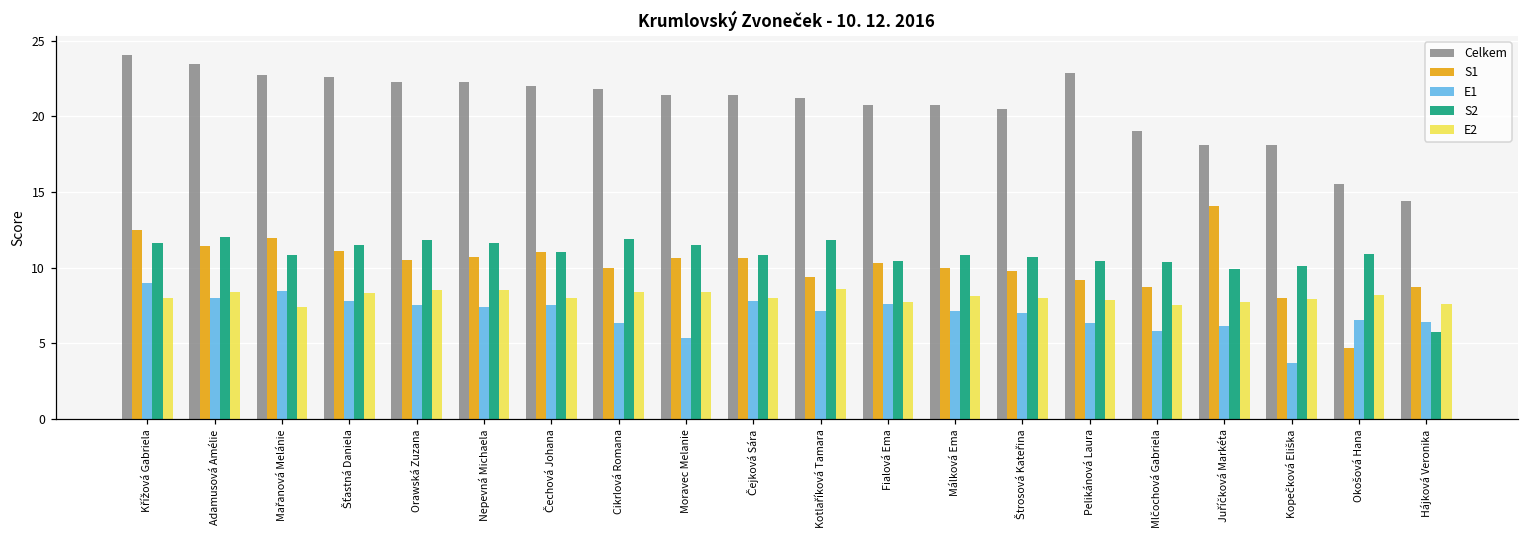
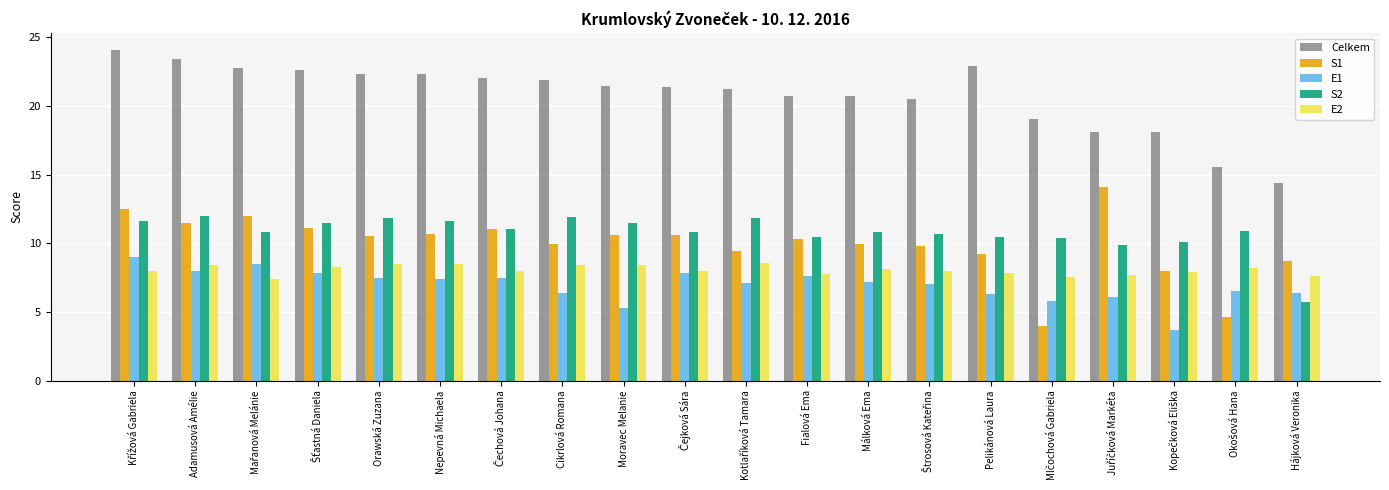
  {
    "Celkem": {
      "Křížová Gabriela": 24.1,
      "Adamusová Amélie": 23.5,
      "Mařanová Melánie": 22.8,
      "Šťastná Daniela": 22.6,
      "Orawská Zuzana": 22.3,
      "Nepevná Michaela": 22.3,
      "Čechová Johana": 22.0,
      "Cikrlová Romana": 21.9,
      "Moravec Melanie": 21.5,
      "Čejková Sára": 21.4,
      "Kotlaříková Tamara": 21.3,
      "Fialová Ema": 20.8,
      "Málková Ema": 20.8,
      "Štrosová Kateřina": 20.5,
      "Pelikánová Laura": 22.9,
      "Mlčochová Gabriela": 19.1,
      "Juříčková Markéta": 18.1,
      "Kopečková Eliška": 18.1,
      "Okošová Hana": 15.6,
      "Hájková Veronika": 14.4
    },
    "S1": {
      "Křížová Gabriela": 12.5,
      "Adamusová Amélie": 11.5,
      "Mařanová Melánie": 12.0,
      "Šťastná Daniela": 11.1,
      "Orawská Zuzana": 10.5,
      "Nepevná Michaela": 10.7,
      "Čechová Johana": 11.0,
      "Cikrlová Romana": 10.0,
      "Moravec Melanie": 10.6,
      "Čejková Sára": 10.6,
      "Kotlaříková Tamara": 9.4,
      "Fialová Ema": 10.3,
      "Málková Ema": 10.0,
      "Štrosová Kateřina": 9.8,
      "Pelikánová Laura": 9.2,
-     "Mlčochová Gabriela": 8.7,
+     "Mlčochová Gabriela": 4.0,
      "Juříčková Markéta": 14.1,
      "Kopečková Eliška": 8.0,
      "Okošová Hana": 4.7,
      "Hájková Veronika": 8.7
    },
    "E1": {
      "Křížová Gabriela": 9.0,
      "Adamusová Amélie": 8.0,
      "Mařanová Melánie": 8.5,
      "Šťastná Daniela": 7.8,
      "Orawská Zuzana": 7.5,
      "Nepevná Michaela": 7.4,
      "Čechová Johana": 7.5,
      "Cikrlová Romana": 6.4,
      "Moravec Melanie": 5.3,
      "Čejková Sára": 7.8,
      "Kotlaříková Tamara": 7.1,
      "Fialová Ema": 7.6,
      "Málková Ema": 7.2,
      "Štrosová Kateřina": 7.0,
      "Pelikánová Laura": 6.3,
      "Mlčochová Gabriela": 5.8,
      "Juříčková Markéta": 6.1,
      "Kopečková Eliška": 3.7,
      "Okošová Hana": 6.6,
      "Hájková Veronika": 6.4
    },
    "S2": {
      "Křížová Gabriela": 11.6,
      "Adamusová Amélie": 12.0,
      "Mařanová Melánie": 10.8,
      "Šťastná Daniela": 11.5,
      "Orawská Zuzana": 11.8,
      "Nepevná Michaela": 11.6,
      "Čechová Johana": 11.0,
      "Cikrlová Romana": 11.9,
      "Moravec Melanie": 11.5,
      "Čejková Sára": 10.8,
      "Kotlaříková Tamara": 11.9,
      "Fialová Ema": 10.5,
      "Málková Ema": 10.8,
      "Štrosová Kateřina": 10.7,
      "Pelikánová Laura": 10.5,
      "Mlčochová Gabriela": 10.4,
      "Juříčková Markéta": 9.9,
      "Kopečková Eliška": 10.1,
      "Okošová Hana": 10.9,
      "Hájková Veronika": 5.7
    },
    "E2": {
      "Křížová Gabriela": 8.0,
      "Adamusová Amélie": 8.4,
      "Mařanová Melánie": 7.4,
      "Šťastná Daniela": 8.3,
      "Orawská Zuzana": 8.5,
      "Nepevná Michaela": 8.5,
      "Čechová Johana": 8.0,
      "Cikrlová Romana": 8.4,
      "Moravec Melanie": 8.4,
      "Čejková Sára": 8.0,
      "Kotlaříková Tamara": 8.6,
      "Fialová Ema": 7.8,
      "Málková Ema": 8.1,
      "Štrosová Kateřina": 8.0,
      "Pelikánová Laura": 7.9,
      "Mlčochová Gabriela": 7.6,
      "Juříčková Markéta": 7.7,
      "Kopečková Eliška": 7.9,
      "Okošová Hana": 8.2,
      "Hájková Veronika": 7.6
    }
  }
